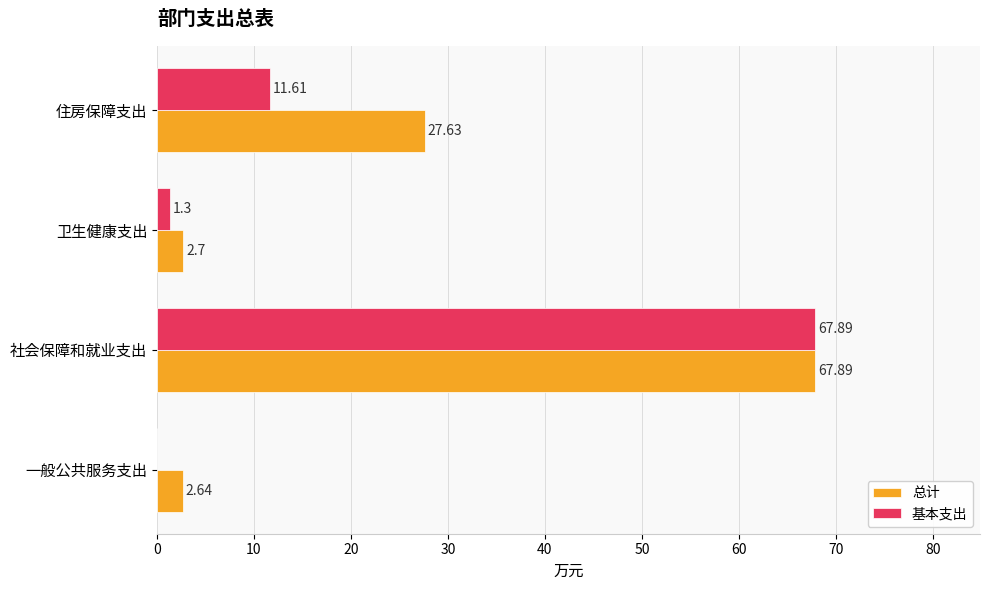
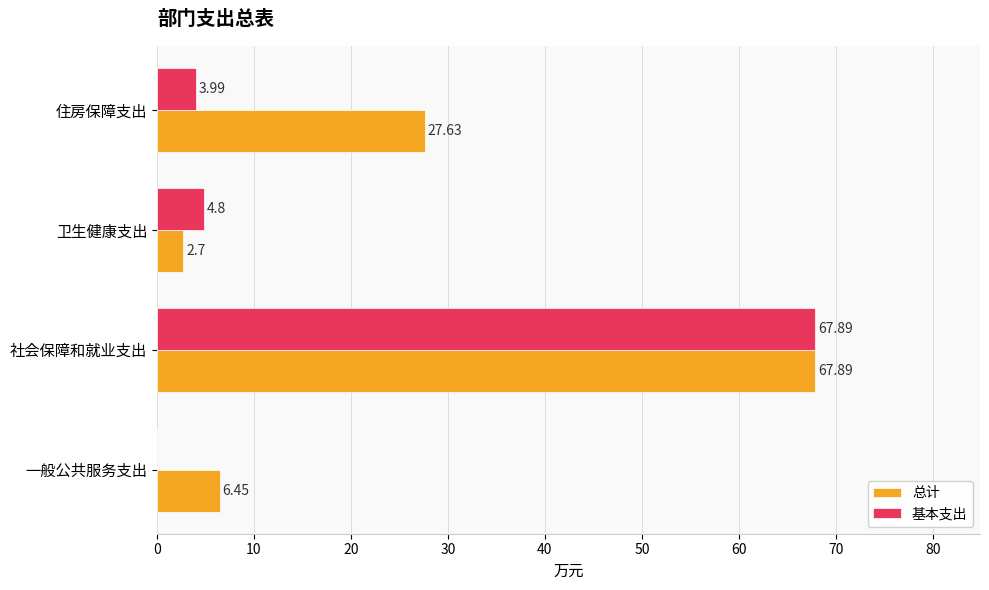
  {
    "总计": {
      "住房保障支出": 27.63,
      "卫生健康支出": 2.7,
      "社会保障和就业支出": 67.89,
-     "一般公共服务支出": 2.64
+     "一般公共服务支出": 6.45
    },
    "基本支出": {
-     "住房保障支出": 11.61,
-     "卫生健康支出": 1.3,
+     "住房保障支出": 3.99,
+     "卫生健康支出": 4.8,
      "社会保障和就业支出": 67.89
    }
  }
